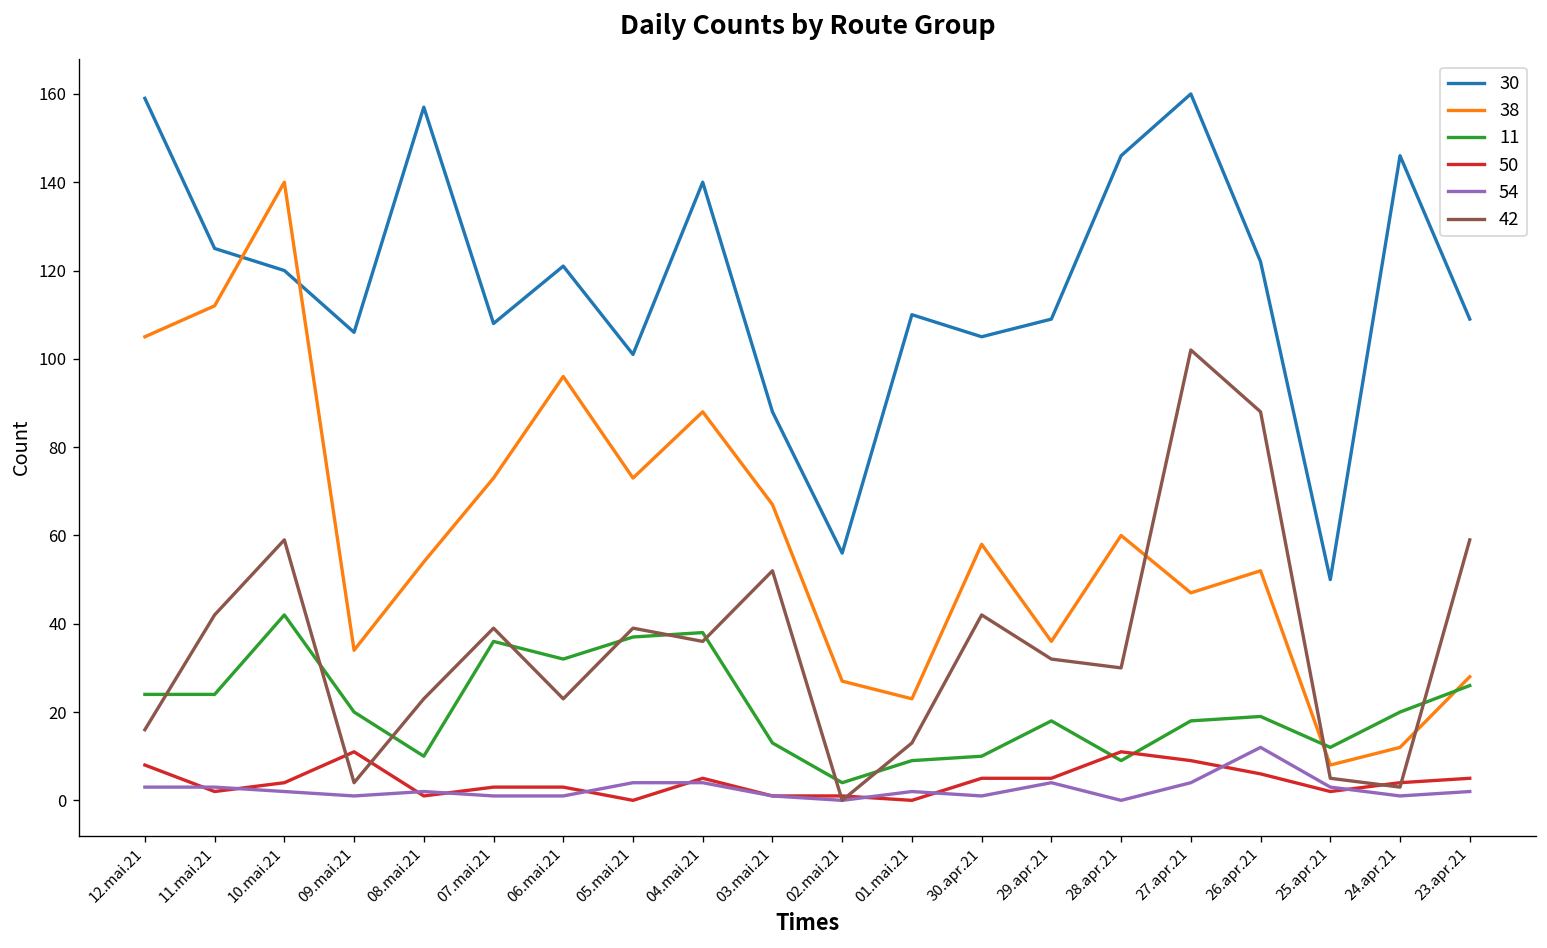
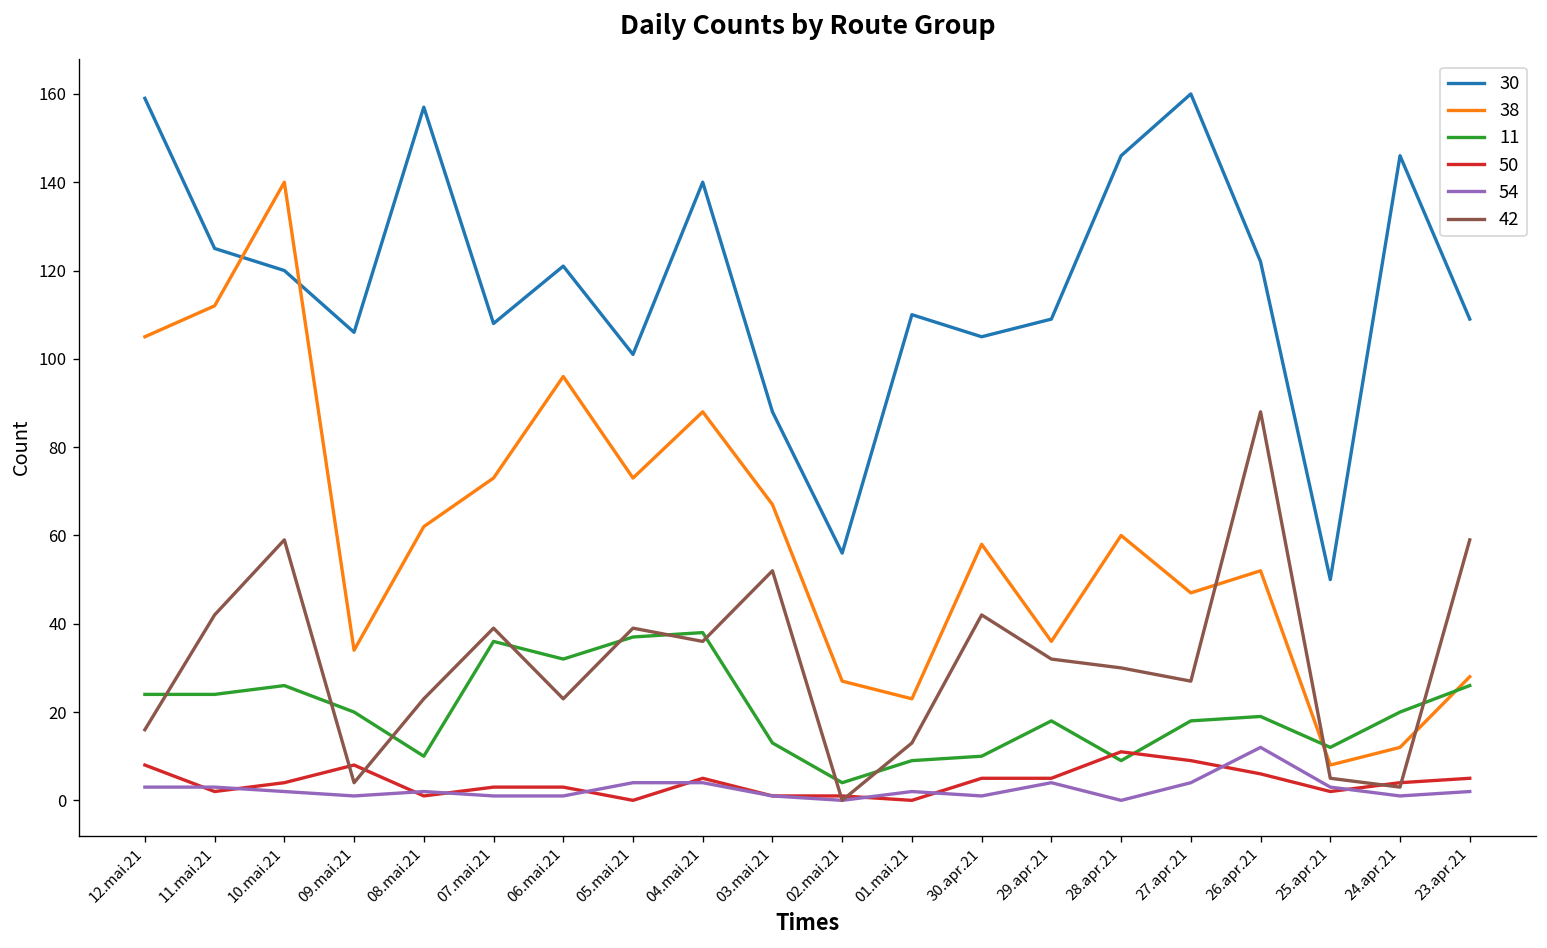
  {
    "30": {
      "12.mai.21": 159,
      "11.mai.21": 125,
      "10.mai.21": 120,
      "09.mai.21": 106,
      "08.mai.21": 157,
      "07.mai.21": 108,
      "06.mai.21": 121,
      "05.mai.21": 101,
      "04.mai.21": 140,
      "03.mai.21": 88,
      "02.mai.21": 56,
      "01.mai.21": 110,
      "30.apr.21": 105,
      "29.apr.21": 109,
      "28.apr.21": 146,
      "27.apr.21": 160,
      "26.apr.21": 122,
      "25.apr.21": 50,
      "24.apr.21": 146,
      "23.apr.21": 109
    },
    "38": {
      "12.mai.21": 105,
      "11.mai.21": 112,
      "10.mai.21": 140,
      "09.mai.21": 34,
-     "08.mai.21": 54,
+     "08.mai.21": 62,
      "07.mai.21": 73,
      "06.mai.21": 96,
      "05.mai.21": 73,
      "04.mai.21": 88,
      "03.mai.21": 67,
      "02.mai.21": 27,
      "01.mai.21": 23,
      "30.apr.21": 58,
      "29.apr.21": 36,
      "28.apr.21": 60,
      "27.apr.21": 47,
      "26.apr.21": 52,
      "25.apr.21": 8,
      "24.apr.21": 12,
      "23.apr.21": 28
    },
    "11": {
      "12.mai.21": 24,
      "11.mai.21": 24,
-     "10.mai.21": 42,
+     "10.mai.21": 26,
      "09.mai.21": 20,
      "08.mai.21": 10,
      "07.mai.21": 36,
      "06.mai.21": 32,
      "05.mai.21": 37,
      "04.mai.21": 38,
      "03.mai.21": 13,
      "02.mai.21": 4,
      "01.mai.21": 9,
      "30.apr.21": 10,
      "29.apr.21": 18,
      "28.apr.21": 9,
      "27.apr.21": 18,
      "26.apr.21": 19,
      "25.apr.21": 12,
      "24.apr.21": 20,
      "23.apr.21": 26
    },
    "50": {
      "12.mai.21": 8,
      "11.mai.21": 2,
      "10.mai.21": 4,
-     "09.mai.21": 11,
+     "09.mai.21": 8,
      "08.mai.21": 1,
      "07.mai.21": 3,
      "06.mai.21": 3,
      "05.mai.21": 0,
      "04.mai.21": 5,
      "02.mai.21": 1,
      "01.mai.21": 0,
      "30.apr.21": 5,
      "29.apr.21": 5,
      "28.apr.21": 11,
      "27.apr.21": 9,
      "26.apr.21": 6,
      "25.apr.21": 2,
      "24.apr.21": 4,
      "23.apr.21": 5
    },
    "54": {
      "12.mai.21": 3,
      "11.mai.21": 3,
      "10.mai.21": 2,
      "09.mai.21": 1,
      "08.mai.21": 2,
      "07.mai.21": 1,
      "06.mai.21": 1,
      "05.mai.21": 4,
      "04.mai.21": 4,
      "01.mai.21": 2,
      "30.apr.21": 1,
      "29.apr.21": 4,
      "28.apr.21": 0,
      "27.apr.21": 4,
      "26.apr.21": 12,
      "25.apr.21": 3,
      "24.apr.21": 1,
      "23.apr.21": 2
    },
    "42": {
      "12.mai.21": 16,
      "11.mai.21": 42,
      "10.mai.21": 59,
      "09.mai.21": 4,
      "08.mai.21": 23,
      "07.mai.21": 39,
      "06.mai.21": 23,
      "05.mai.21": 39,
      "04.mai.21": 36,
      "03.mai.21": 52,
      "01.mai.21": 13,
      "30.apr.21": 42,
      "29.apr.21": 32,
      "28.apr.21": 30,
-     "27.apr.21": 102,
+     "27.apr.21": 27,
      "26.apr.21": 88,
      "25.apr.21": 5,
      "24.apr.21": 3,
      "23.apr.21": 59
    }
  }
